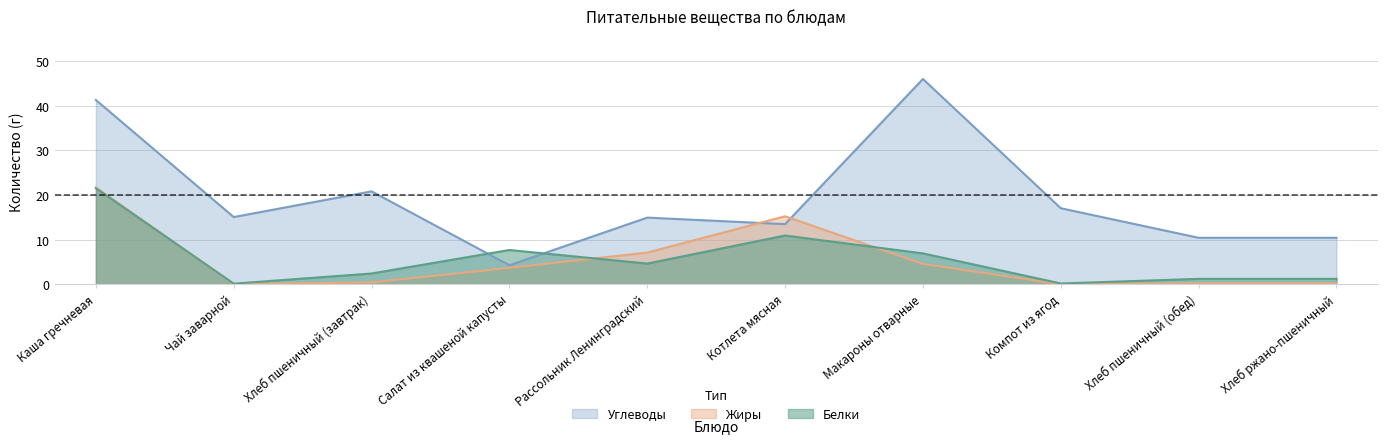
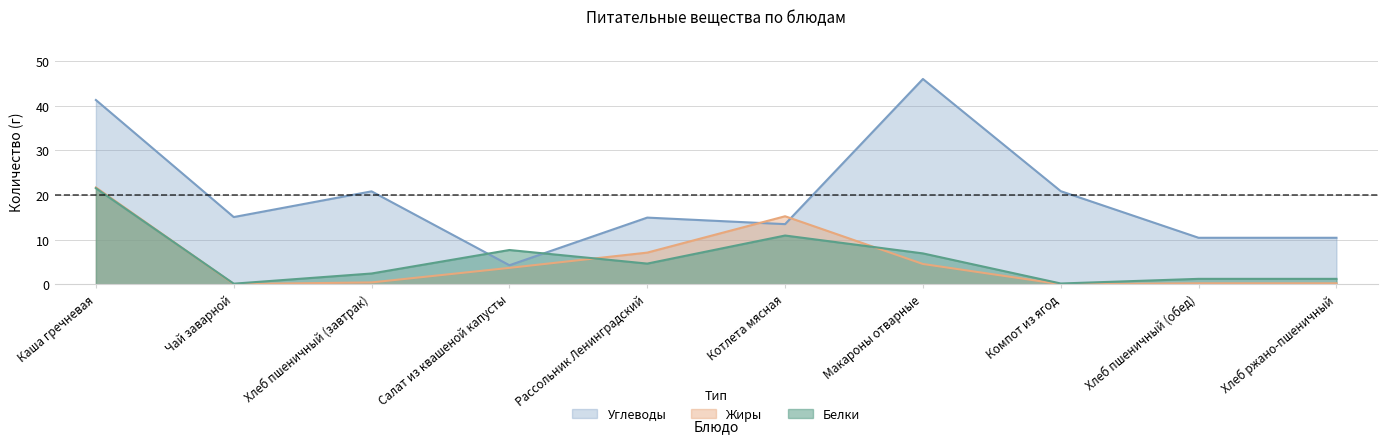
  {
    "Углеводы": {
      "Каша гречневая": 41,
      "Чай заварной": 15,
      "Хлеб пшеничный (завтрак)": 21,
      "Салат из квашеной капусты": 4,
      "Рассольник Ленинградский": 15,
      "Котлета мясная": 13,
      "Макароны отварные": 46,
-     "Компот из ягод": 17,
+     "Компот из ягод": 21,
      "Хлеб пшеничный (обед)": 10,
      "Хлеб ржано-пшеничный": 10
    },
    "Жиры": {
      "Хлеб пшеничный (завтрак)": 0,
      "Салат из квашеной капусты": 4,
      "Рассольник Ленинградский": 7,
      "Котлета мясная": 15,
      "Макароны отварные": 5,
      "Хлеб пшеничный (обед)": 0,
      "Хлеб ржано-пшеничный": 0
    },
    "Белки": {
      "Хлеб пшеничный (завтрак)": 2,
      "Салат из квашеной капусты": 8,
      "Рассольник Ленинградский": 5,
      "Котлета мясная": 11,
      "Макароны отварные": 7,
      "Хлеб пшеничный (обед)": 1,
      "Хлеб ржано-пшеничный": 1
    }
  }
